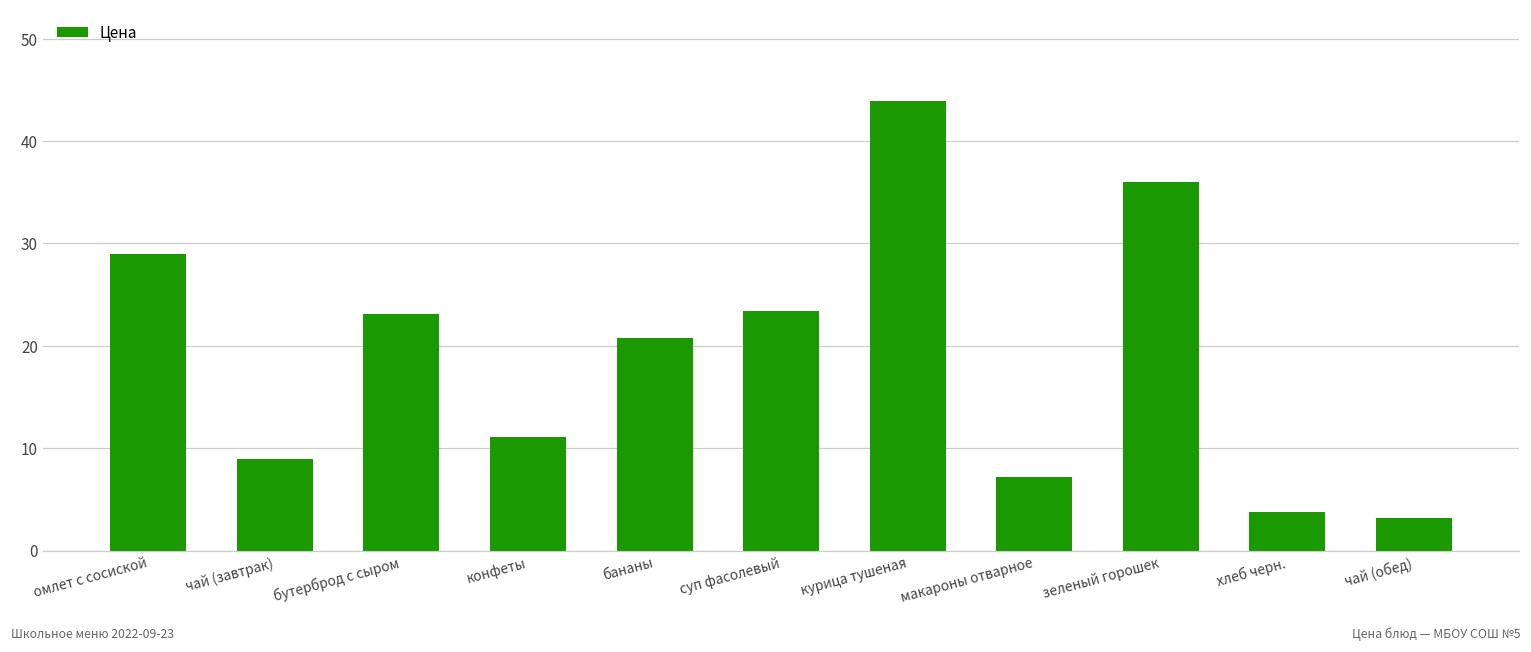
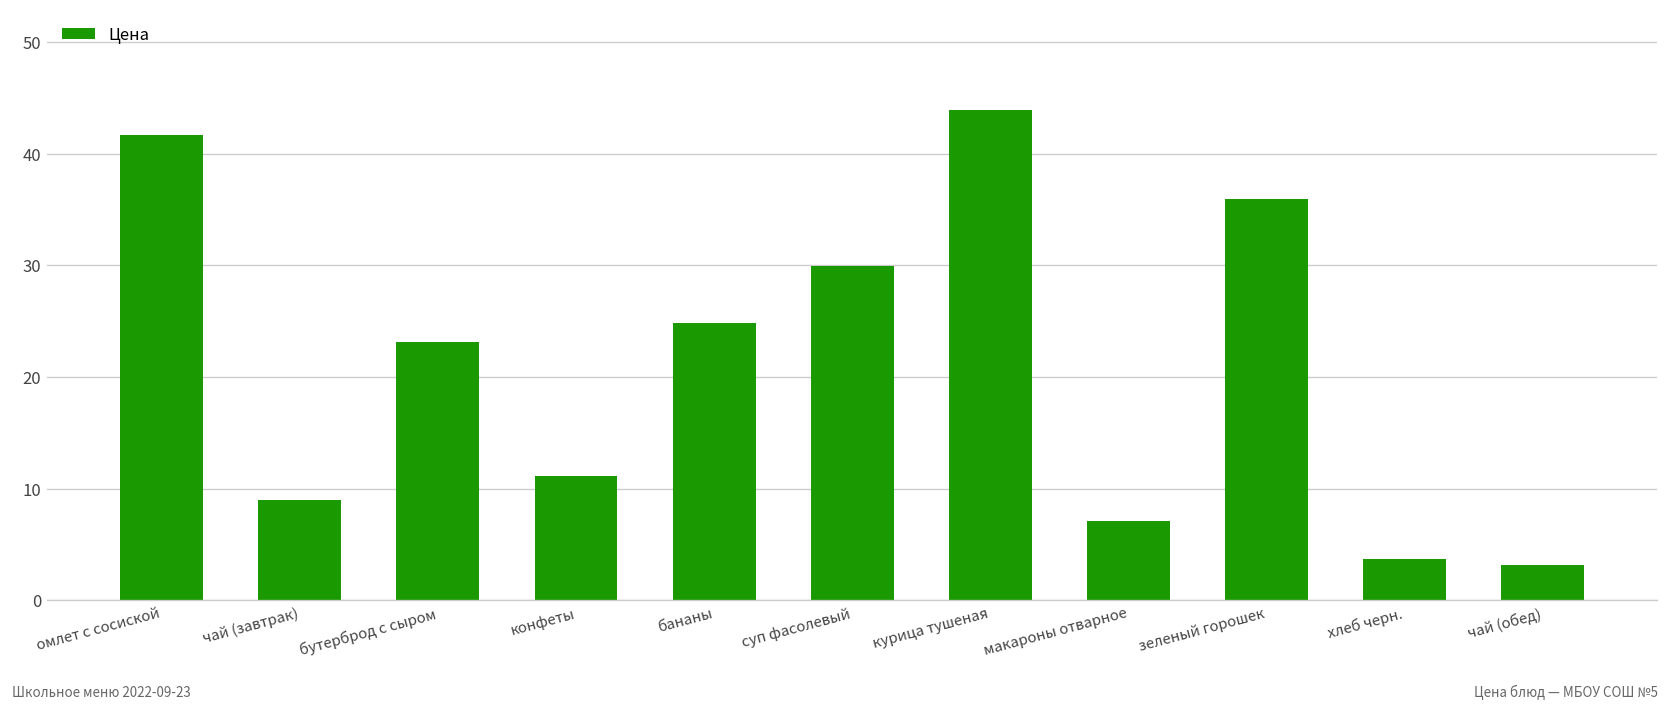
  {
-   "омлет с сосиской": 29,
+   "омлет с сосиской": 42,
    "чай (завтрак)": 9,
    "бутерброд с сыром": 23,
    "конфеты": 11,
-   "бананы": 21,
-   "суп фасолевый": 23,
+   "бананы": 25,
+   "суп фасолевый": 30,
    "курица тушеная": 44,
    "макароны отварное": 7,
    "зеленый горошек": 36,
    "хлеб черн.": 4,
    "чай (обед)": 3
  }
